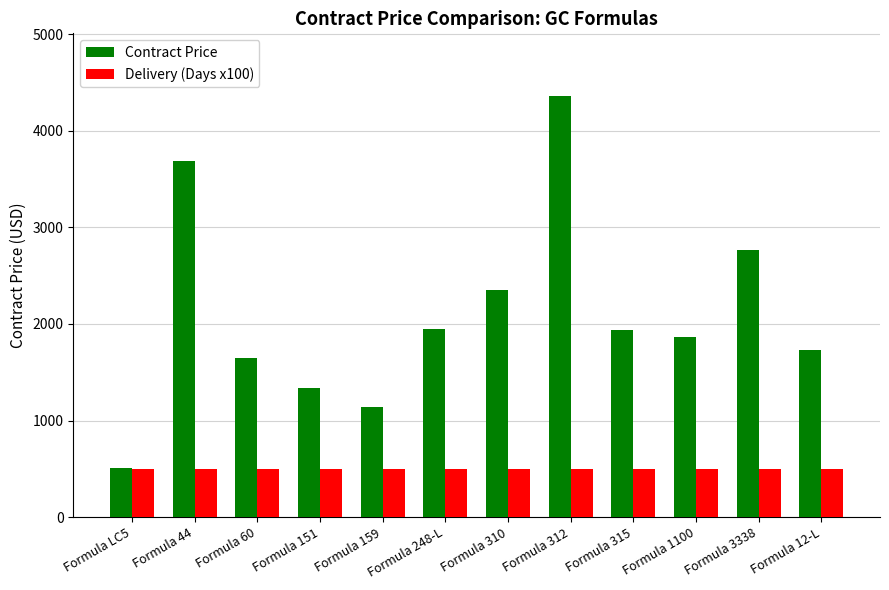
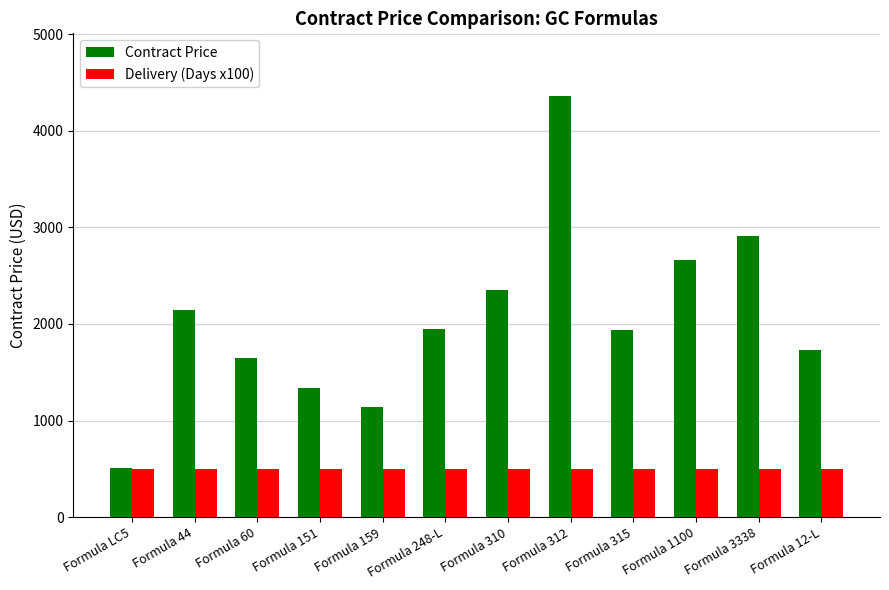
  {
    "Contract Price": {
      "Formula LC5": 500,
-     "Formula 44": 3700,
+     "Formula 44": 2100,
      "Formula 60": 1600,
      "Formula 151": 1300,
      "Formula 159": 1100,
      "Formula 248-L": 1900,
      "Formula 310": 2400,
      "Formula 312": 4400,
      "Formula 315": 1900,
-     "Formula 1100": 1900,
-     "Formula 3338": 2800,
+     "Formula 1100": 2700,
+     "Formula 3338": 2900,
      "Formula 12-L": 1700
    },
    "Delivery (Days x100)": {
      "Formula LC5": 500,
      "Formula 44": 500,
      "Formula 60": 500,
      "Formula 151": 500,
      "Formula 159": 500,
      "Formula 248-L": 500,
      "Formula 310": 500,
      "Formula 312": 500,
      "Formula 315": 500,
      "Formula 1100": 500,
      "Formula 3338": 500,
      "Formula 12-L": 500
    }
  }
